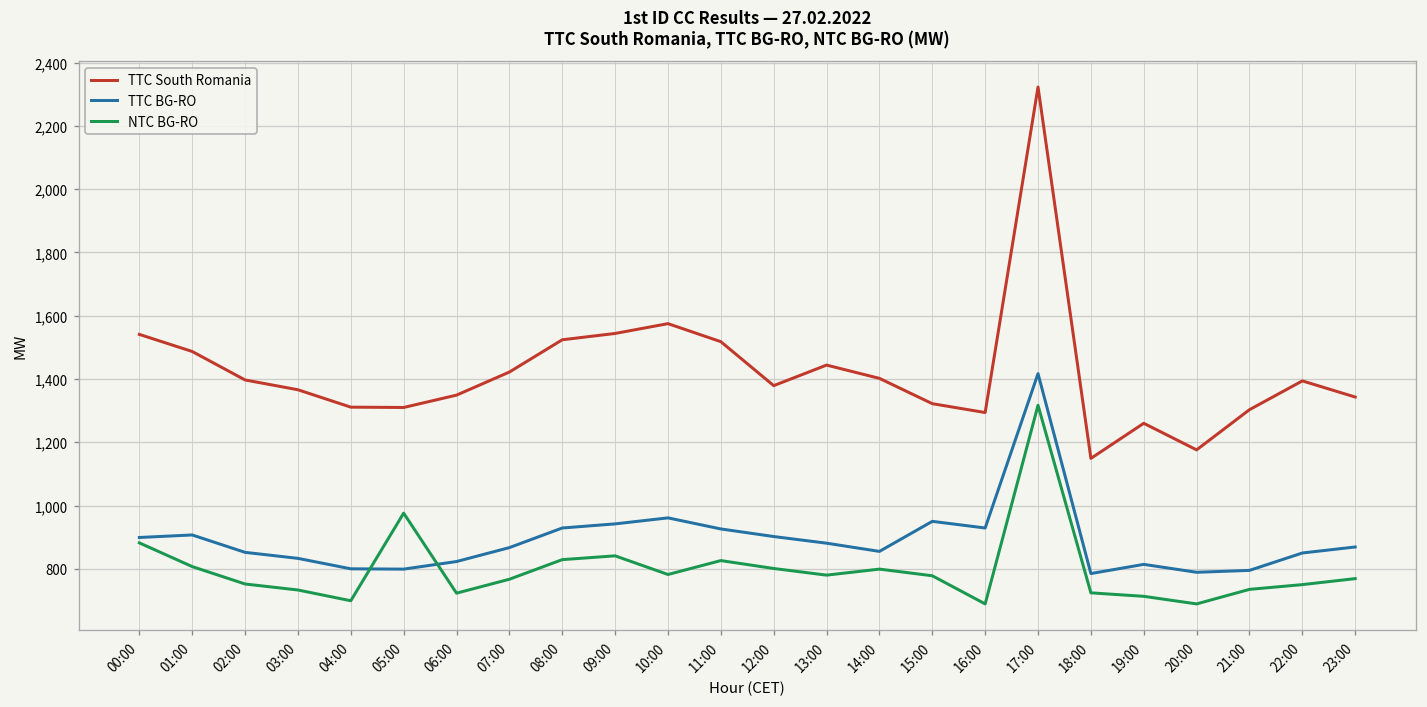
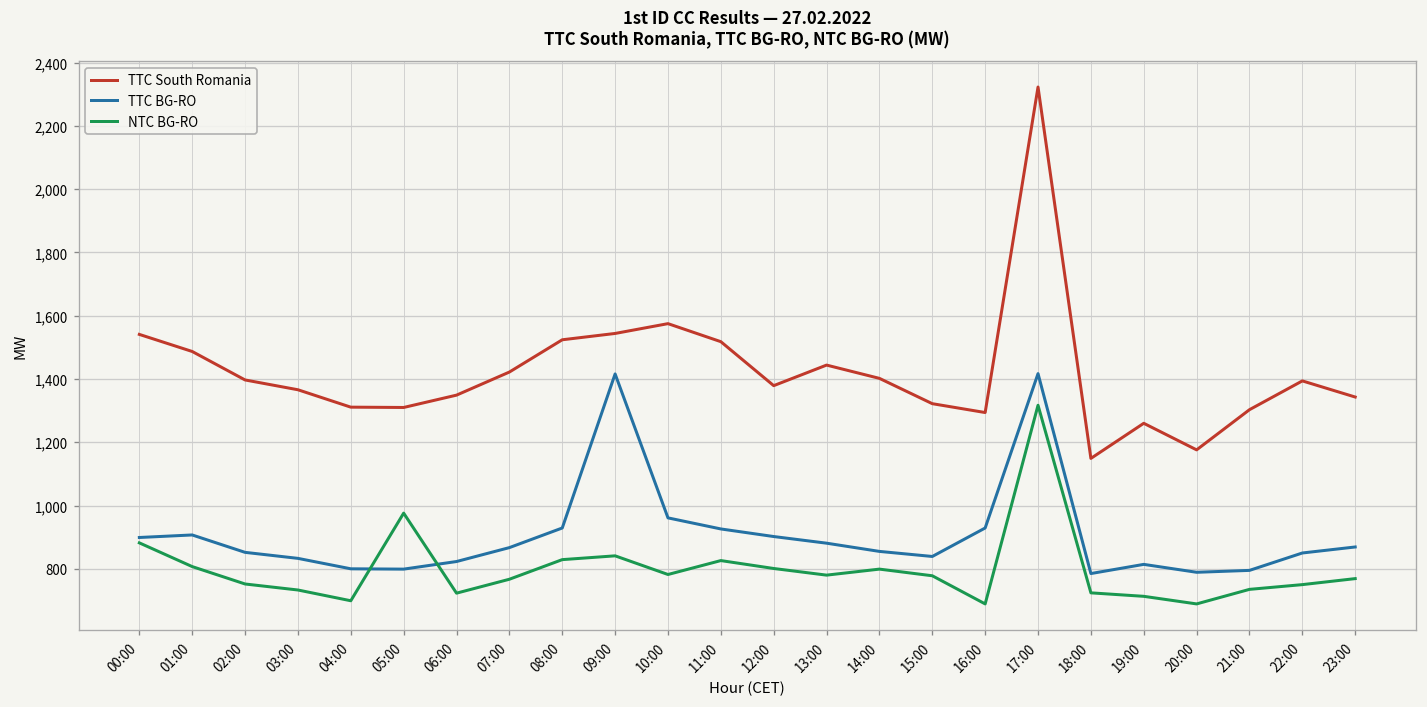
  {
    "TTC South Romania": {
      "00:00": "1,540",
      "01:00": "1,490",
      "02:00": "1,400",
      "03:00": "1,370",
      "04:00": "1,310",
      "05:00": "1,310",
      "06:00": "1,350",
      "07:00": "1,420",
      "08:00": "1,520",
      "09:00": "1,540",
      "10:00": "1,580",
      "11:00": "1,520",
      "12:00": "1,380",
      "13:00": "1,440",
      "14:00": "1,400",
      "15:00": "1,320",
      "16:00": "1,290",
      "17:00": "2,320",
      "18:00": "1,150",
      "19:00": "1,260",
      "20:00": "1,180",
      "21:00": "1,300",
      "22:00": "1,390",
      "23:00": "1,340"
    },
    "TTC BG-RO": {
      "00:00": "900",
      "01:00": "910",
      "02:00": "850",
      "03:00": "830",
      "04:00": "800",
      "05:00": "800",
      "06:00": "820",
      "07:00": "870",
      "08:00": "930",
-     "09:00": "940",
+     "09:00": "1,420",
      "10:00": "960",
      "11:00": "930",
      "12:00": "900",
      "13:00": "880",
      "14:00": "860",
-     "15:00": "950",
+     "15:00": "840",
      "16:00": "930",
      "17:00": "1,420",
      "18:00": "790",
      "19:00": "810",
      "20:00": "790",
      "21:00": "800",
      "22:00": "850",
      "23:00": "870"
    },
    "NTC BG-RO": {
      "00:00": "880",
      "01:00": "810",
      "02:00": "750",
      "03:00": "730",
      "04:00": "700",
      "05:00": "980",
      "06:00": "720",
      "07:00": "770",
      "08:00": "830",
      "09:00": "840",
      "10:00": "780",
      "11:00": "830",
      "12:00": "800",
      "13:00": "780",
      "14:00": "800",
      "15:00": "780",
      "16:00": "690",
      "17:00": "1,320",
      "18:00": "720",
      "19:00": "710",
      "20:00": "690",
      "21:00": "740",
      "22:00": "750",
      "23:00": "770"
    }
  }
